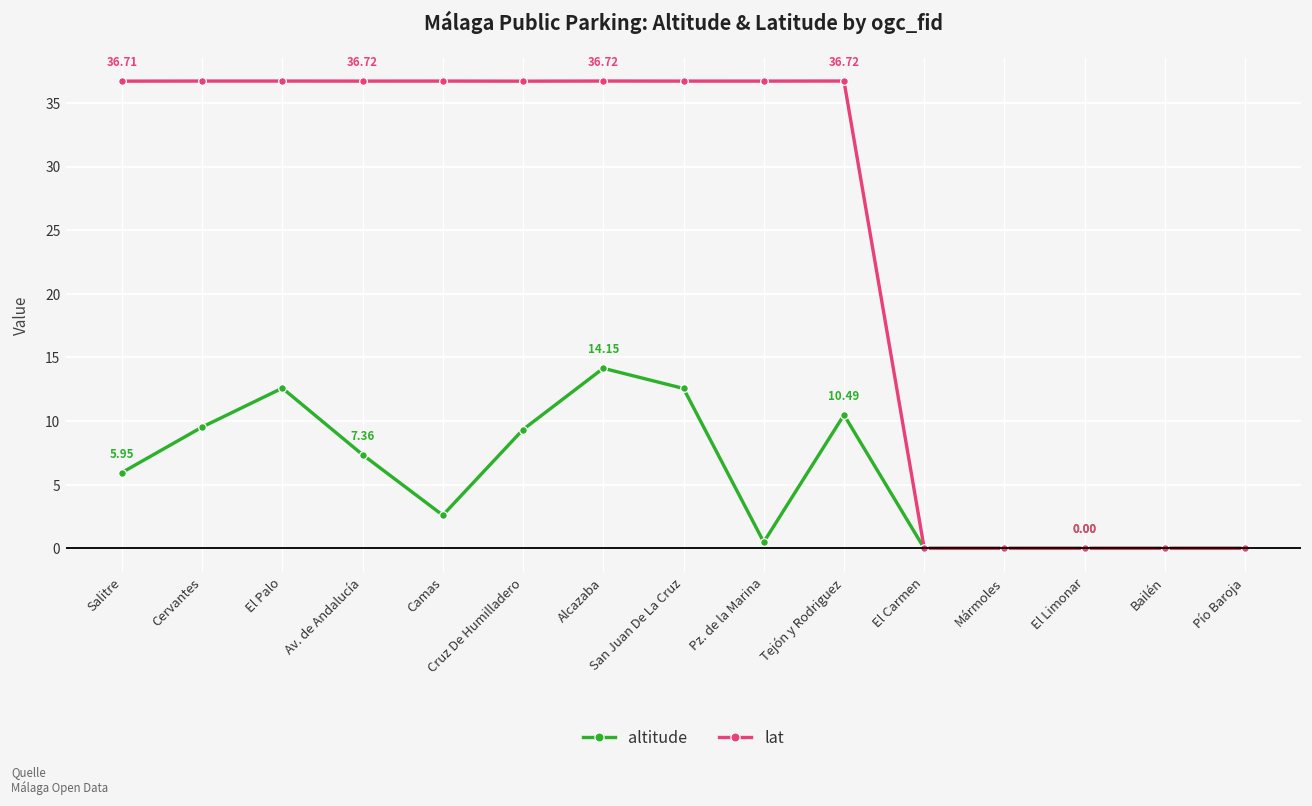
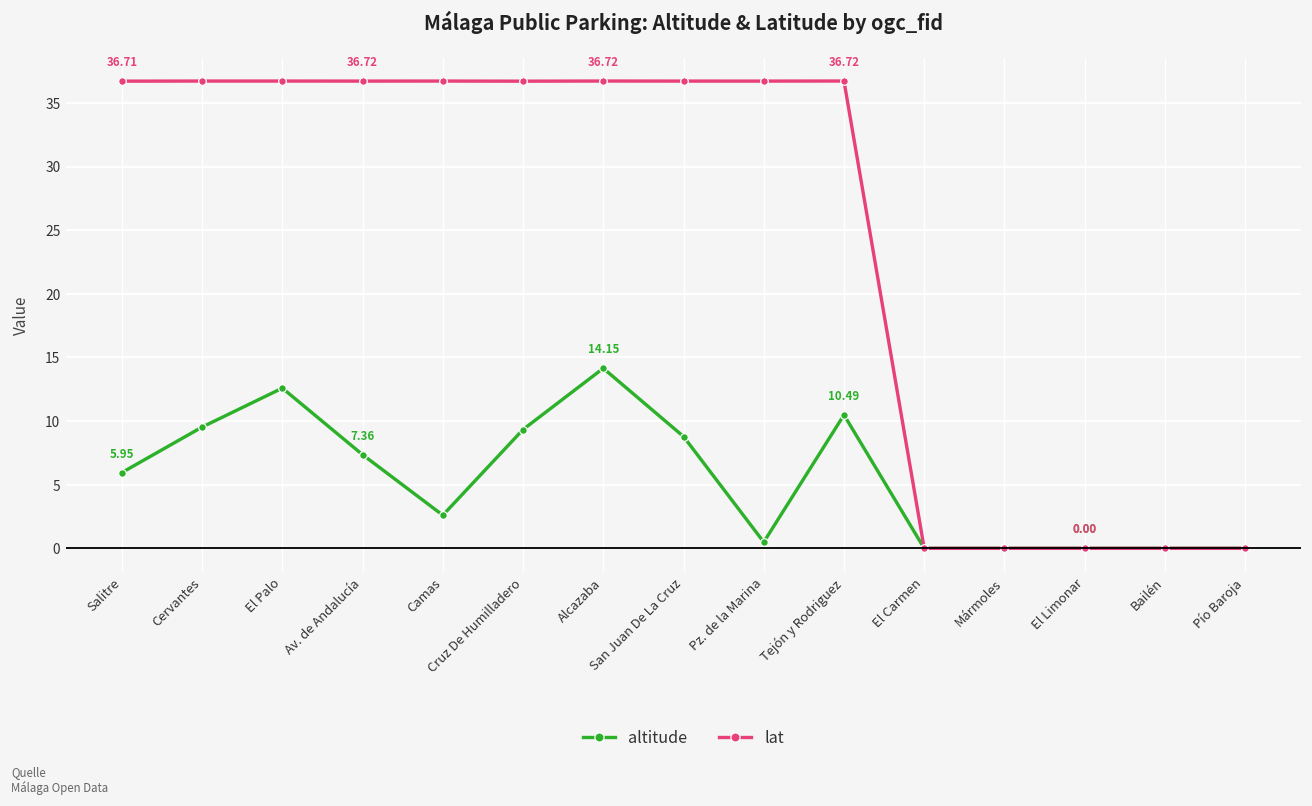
  {
    "altitude": {
      "Cervantes": 9.5,
      "El Palo": 12.6,
      "Camas": 2.6,
      "Cruz De Humilladero": 9.3,
-     "San Juan De La Cruz": 12.6,
+     "San Juan De La Cruz": 8.8,
      "Pz. de la Marina": 0.5
    },
    "lat": {
      "Salitre": 36.71,
      "Av. de Andalucía": 36.72,
      "Alcazaba": 36.72,
      "Tejón y Rodriguez": 36.72
    }
  }
